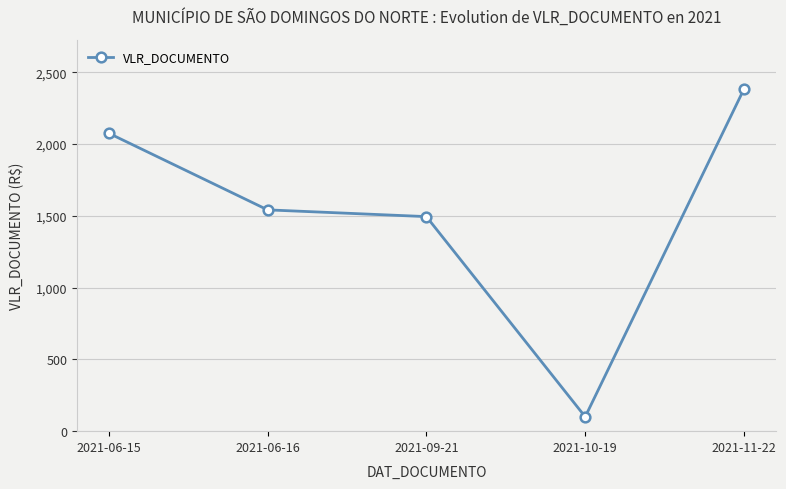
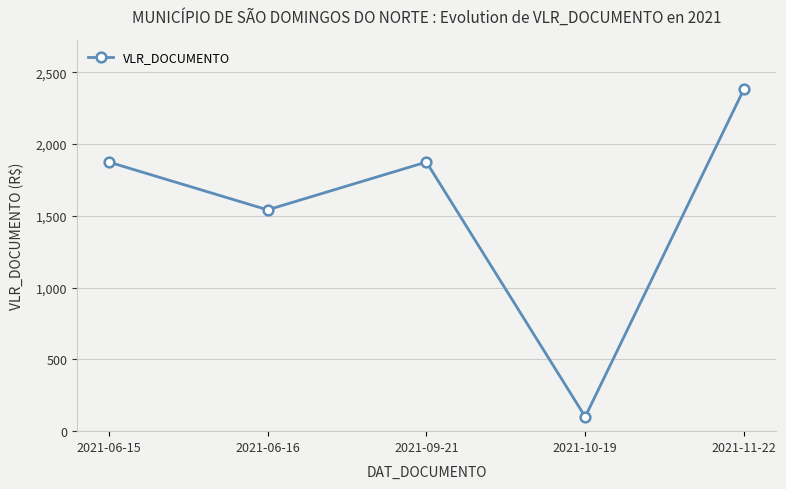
  {
-   "2021-06-15": "2,080",
+   "2021-06-15": "1,870",
    "2021-06-16": "1,540",
-   "2021-09-21": "1,490",
+   "2021-09-21": "1,870",
    "2021-10-19": "100",
    "2021-11-22": "2,380"
  }
